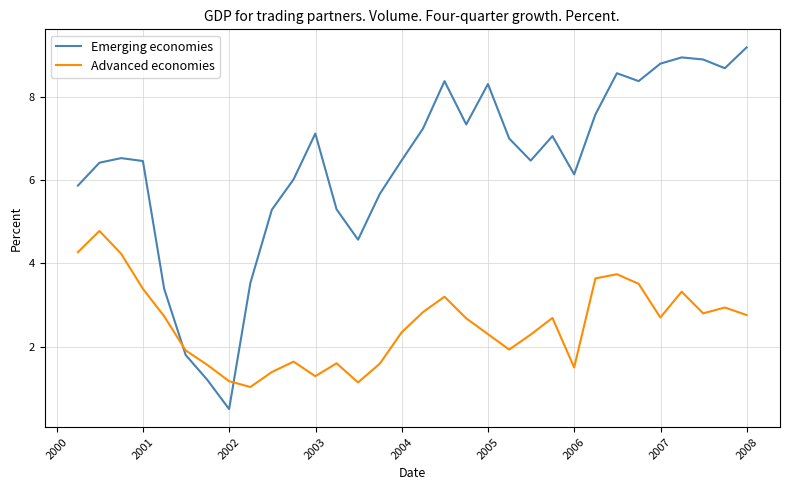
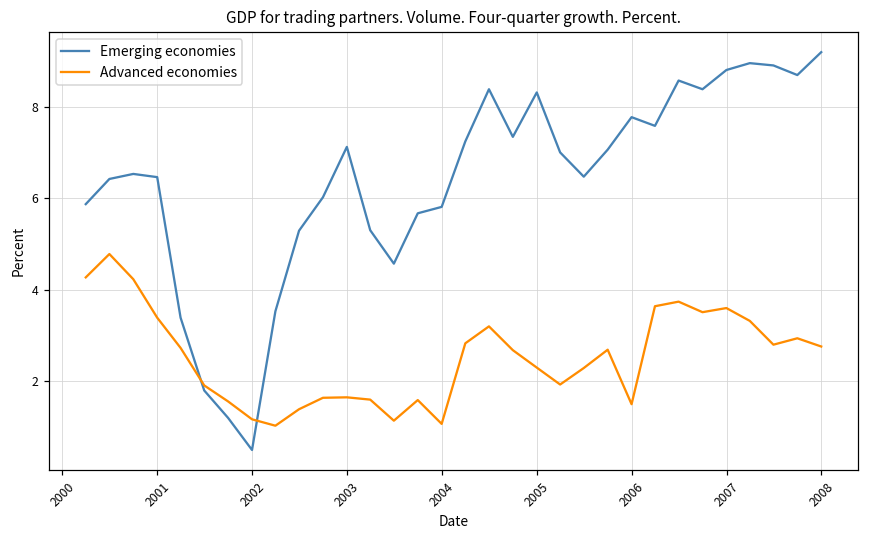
  {
    "Emerging economies": {
      "2001": 6.5,
      "2002": 0.5,
      "2003": 7.1,
-     "2004": 6.5,
+     "2004": 5.8,
      "2005": 8.3,
-     "2006": 6.1,
+     "2006": 7.8,
      "2007": 8.8,
      "2008": 9.2
    },
    "Advanced economies": {
      "2001": 3.4,
      "2002": 1.2,
-     "2003": 1.3,
-     "2004": 2.3,
+     "2003": 1.7,
+     "2004": 1.1,
      "2005": 2.3,
      "2006": 1.5,
-     "2007": 2.7,
+     "2007": 3.6,
      "2008": 2.8
    }
  }
